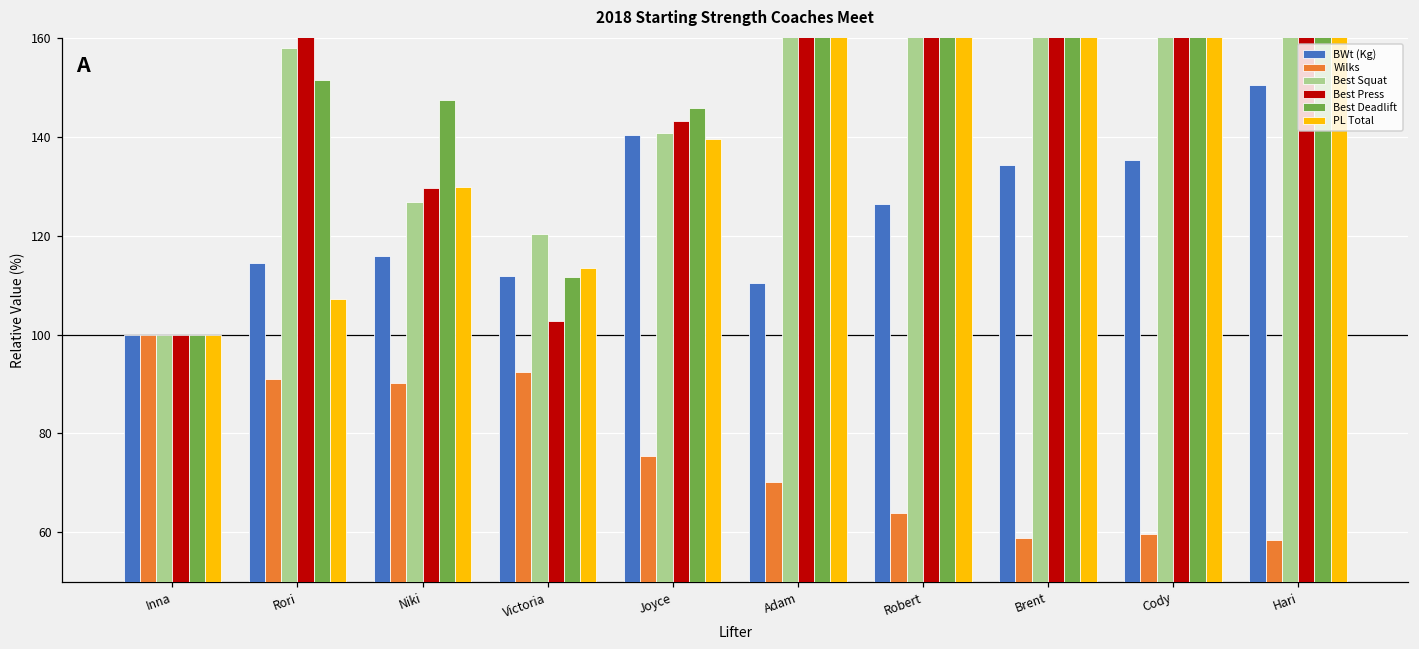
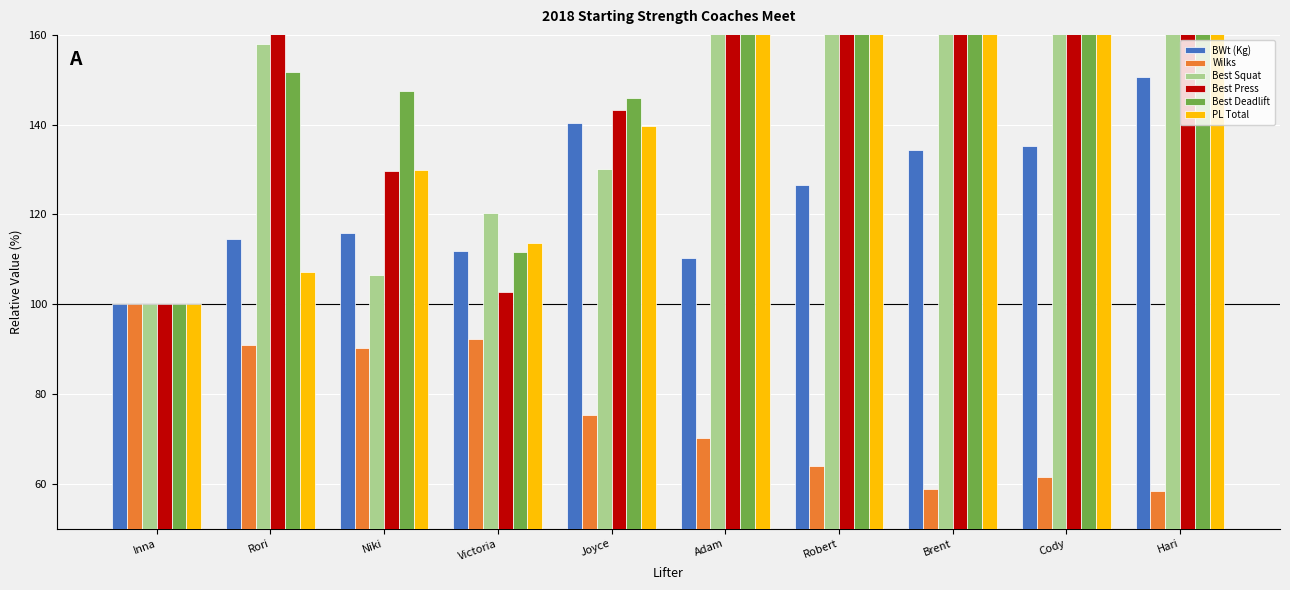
  {
    "BWt (Kg)": {
      "Inna": 100,
      "Rori": 115,
      "Niki": 116,
      "Victoria": 112,
      "Joyce": 140,
      "Adam": 110,
      "Robert": 126,
      "Brent": 134,
      "Cody": 135,
      "Hari": 151
    },
    "Wilks": {
      "Inna": 100,
      "Rori": 91,
      "Niki": 90,
      "Victoria": 92,
      "Joyce": 75,
      "Adam": 70,
      "Robert": 64,
      "Brent": 59,
-     "Cody": 60,
+     "Cody": 62,
      "Hari": 58
    },
    "Best Squat": {
      "Inna": 100,
      "Rori": 158,
-     "Niki": 127,
+     "Niki": 106,
      "Victoria": 120,
-     "Joyce": 141
+     "Joyce": 130
    },
    "Best Press": {
      "Inna": 100,
      "Niki": 130,
      "Victoria": 103,
      "Joyce": 143
    },
    "Best Deadlift": {
      "Inna": 100,
      "Rori": 152,
      "Niki": 148,
      "Victoria": 112,
      "Joyce": 146
    },
    "PL Total": {
      "Inna": 100,
      "Rori": 107,
      "Niki": 130,
      "Victoria": 114,
      "Joyce": 140
    }
  }
